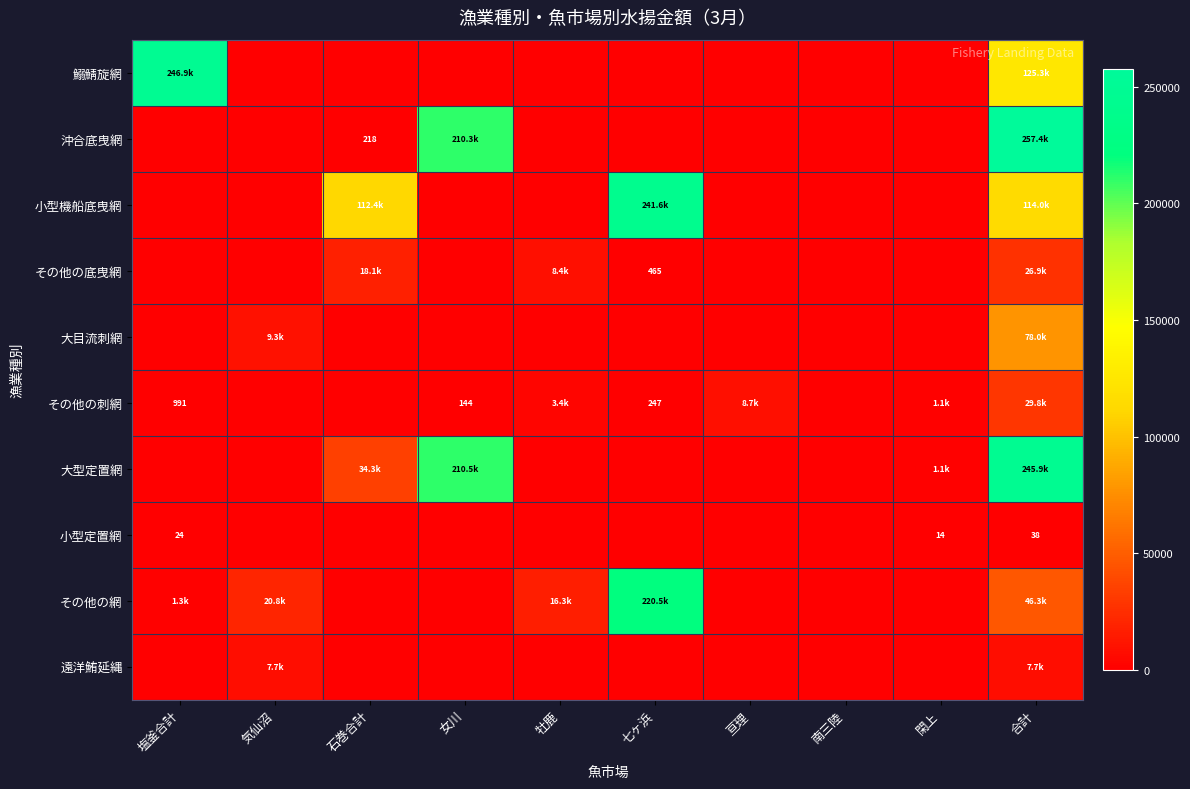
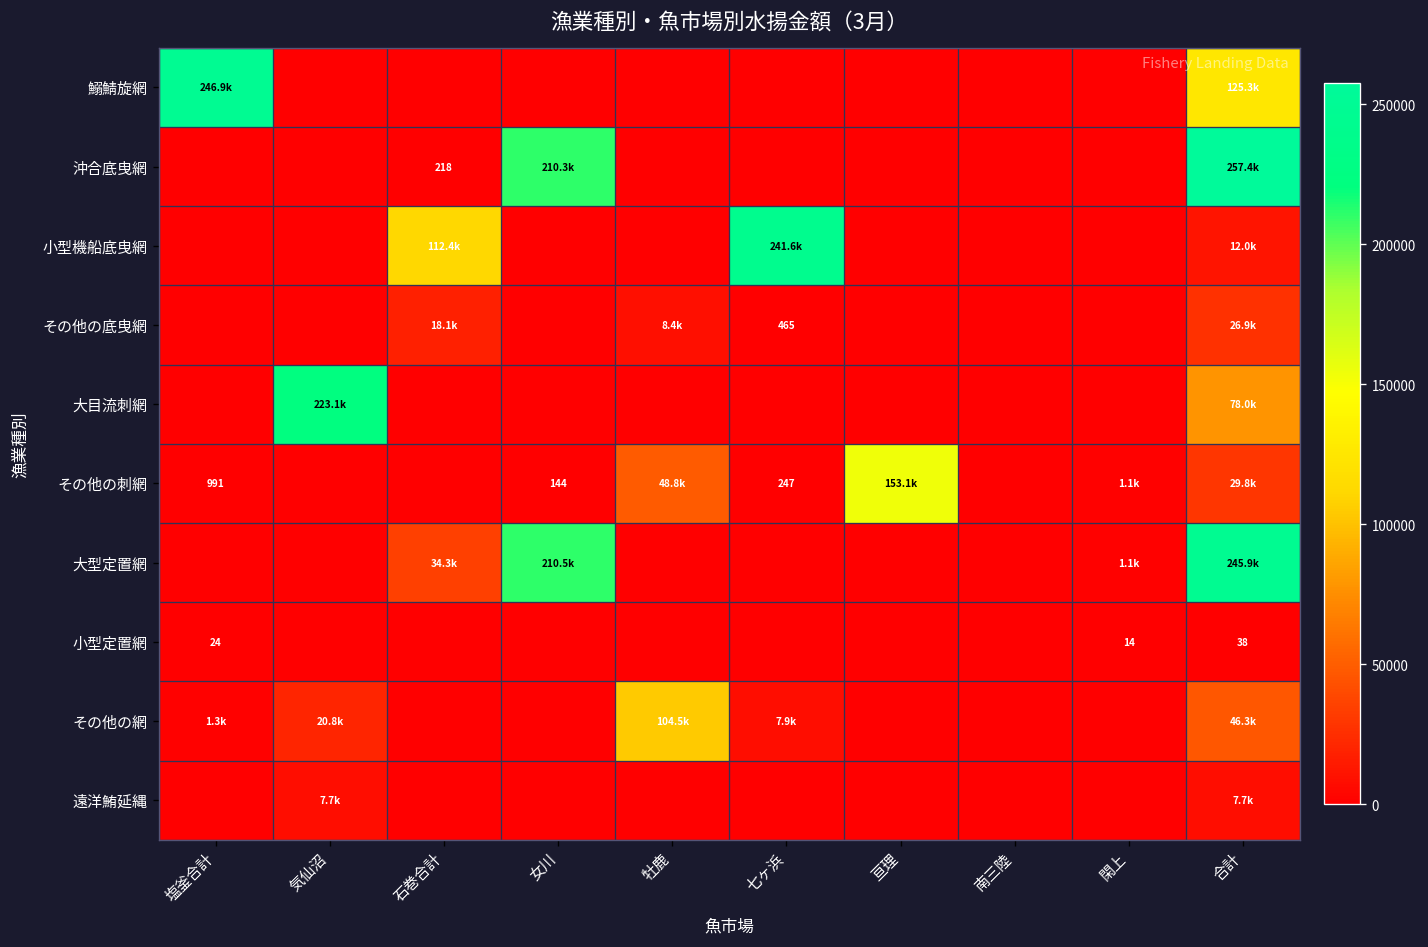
  {
    "鰯鯖旋網": {
      "塩釜合計": "246.9k"
    },
    "沖合底曳網": {
      "石巻合計": "218",
      "女川": "210.3k",
      "合計": "257.4k"
    },
    "小型機船底曳網": {
      "石巻合計": "112.4k",
      "七ヶ浜": "241.6k",
-     "合計": "114.0k"
+     "合計": "12.0k"
    },
    "その他の底曳網": {
      "石巻合計": "18.1k",
      "牡鹿": "8.4k",
      "七ヶ浜": "465",
      "合計": "26.9k"
    },
    "大目流刺網": {
-     "気仙沼": "9.3k",
+     "気仙沼": "223.1k",
      "合計": "78.0k"
    },
    "その他の刺網": {
      "塩釜合計": "991",
      "女川": "144",
-     "牡鹿": "3.4k",
+     "牡鹿": "48.8k",
      "七ヶ浜": "247",
-     "亘理": "8.7k",
+     "亘理": "153.1k",
      "閑上": "1.1k",
      "合計": "29.8k"
    },
    "大型定置網": {
      "石巻合計": "34.3k",
      "女川": "210.5k",
      "閑上": "1.1k",
      "合計": "245.9k"
    },
    "小型定置網": {
      "塩釜合計": "24",
      "閑上": "14",
      "合計": "38"
    },
    "その他の網": {
      "塩釜合計": "1.3k",
      "気仙沼": "20.8k",
-     "牡鹿": "16.3k",
-     "七ヶ浜": "220.5k",
+     "牡鹿": "104.5k",
+     "七ヶ浜": "7.9k",
      "合計": "46.3k"
    },
    "遠洋鮪延縄": {
      "気仙沼": "7.7k",
      "合計": "7.7k"
    }
  }
